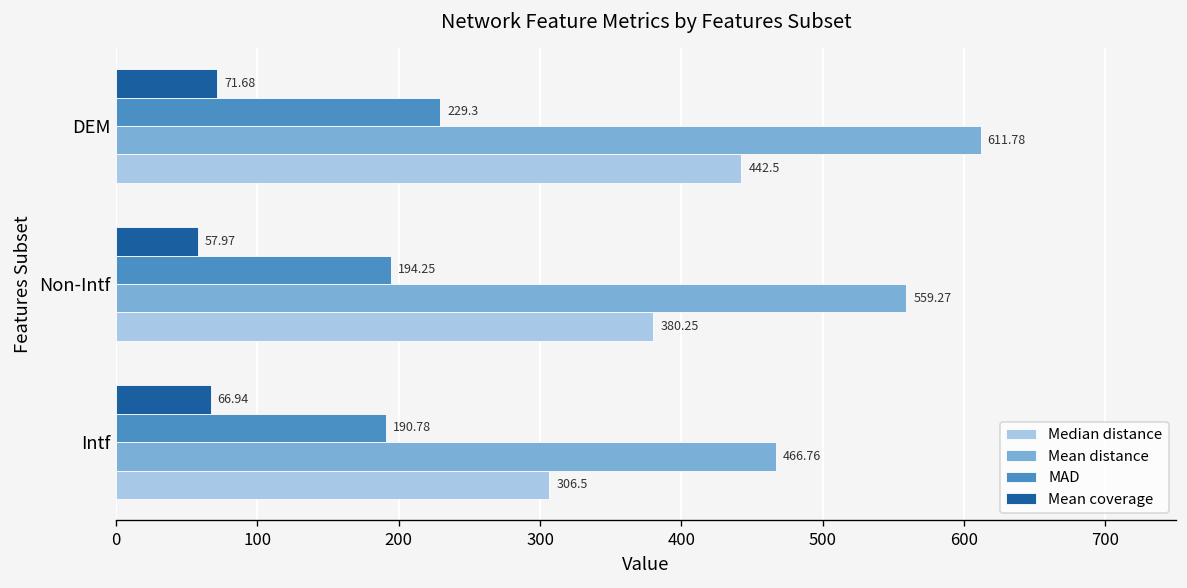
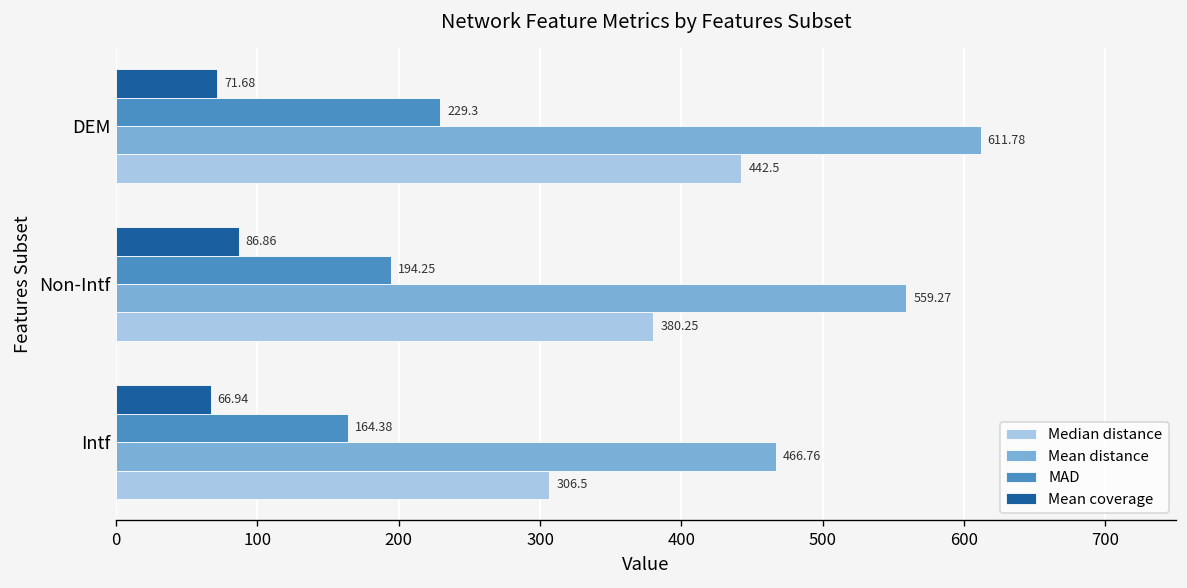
  {
    "MAD": {
      "DEM": 229.3,
      "Non-Intf": 194.25,
-     "Intf": 190.78
+     "Intf": 164.38
    },
    "Mean coverage": {
      "DEM": 71.68,
-     "Non-Intf": 57.97,
+     "Non-Intf": 86.86,
      "Intf": 66.94
    }
  }
